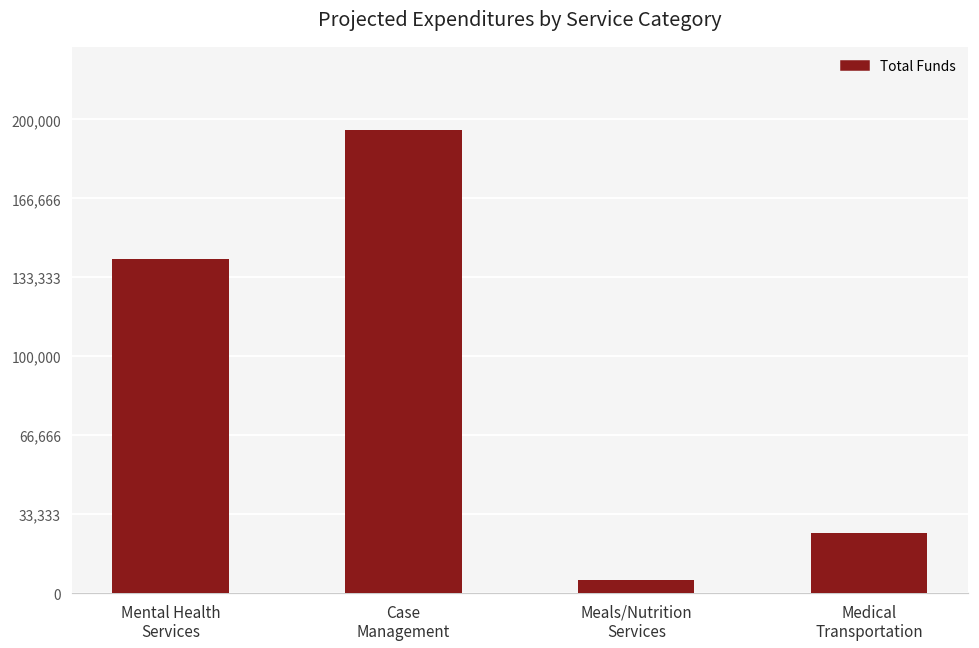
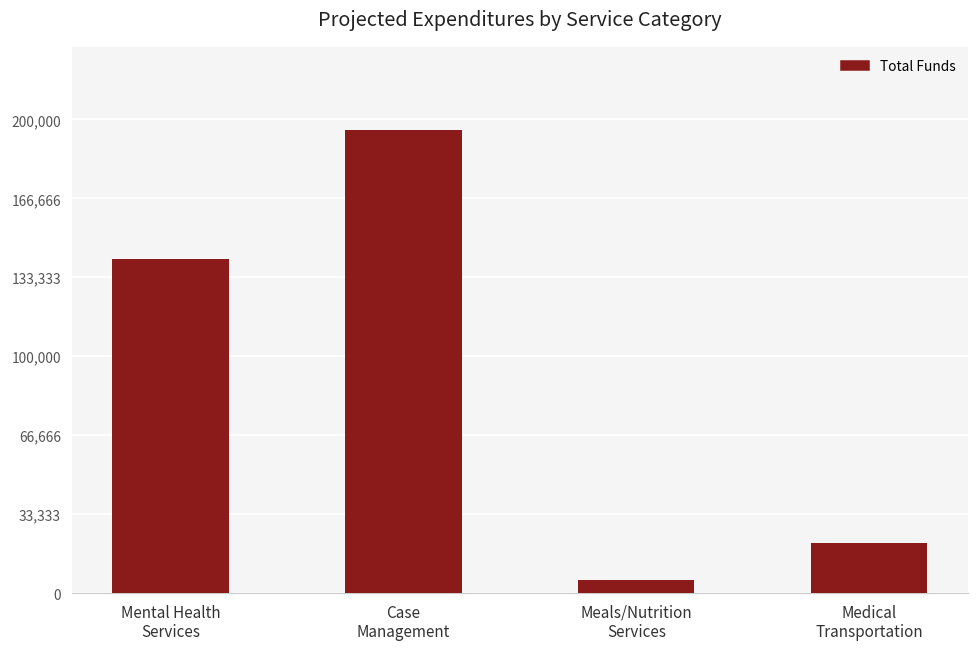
  {
    "Mental Health Services": "141,000",
    "Case Management": "195,000",
    "Meals/Nutrition Services": "6,000",
-   "Medical Transportation": "25,000"
+   "Medical Transportation": "21,000"
  }
